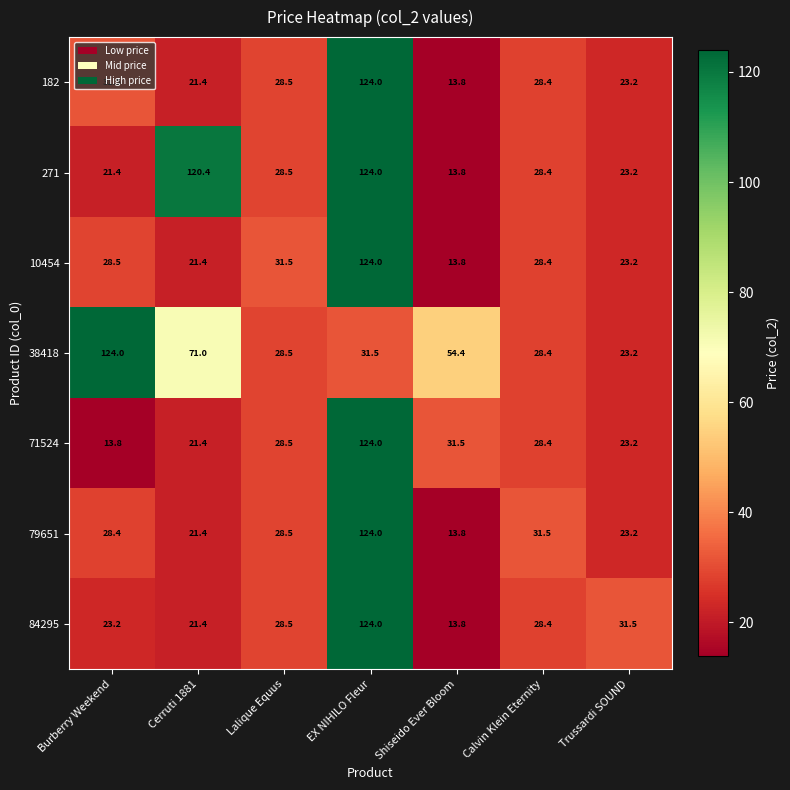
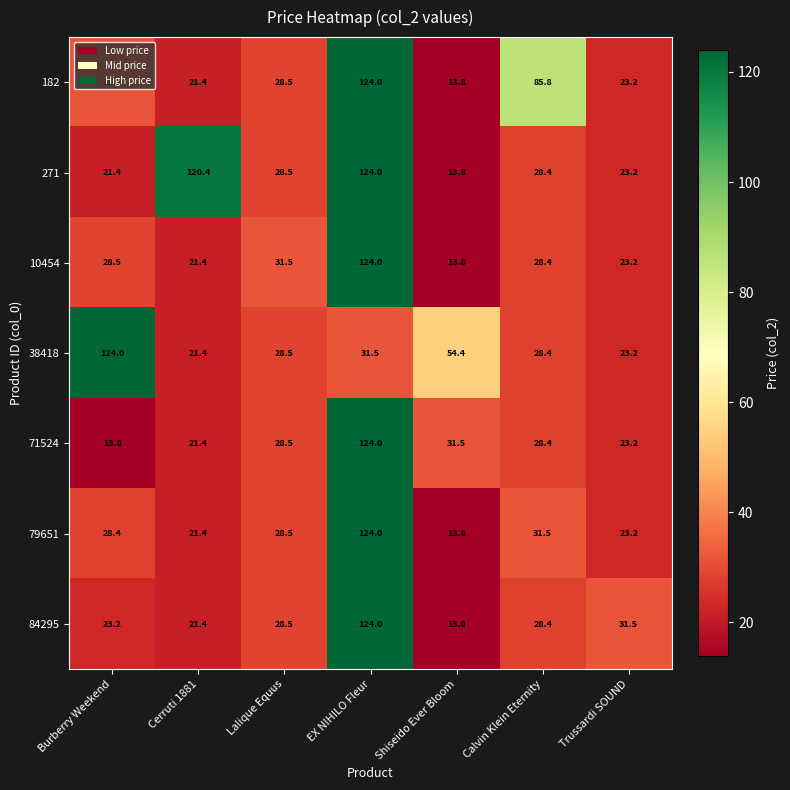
  {
    "182": {
      "Cerruti 1881": 21.4,
      "Lalique Equus": 28.5,
      "EX NIHILO Fleur": 124.0,
      "Shiseido Ever Bloom": 13.8,
-     "Calvin Klein Eternity": 28.4,
+     "Calvin Klein Eternity": 85.8,
      "Trussardi SOUND": 23.2
    },
    "271": {
      "Burberry Weekend": 21.4,
      "Cerruti 1881": 120.4,
      "Lalique Equus": 28.5,
      "EX NIHILO Fleur": 124.0,
      "Shiseido Ever Bloom": 13.8,
      "Calvin Klein Eternity": 28.4,
      "Trussardi SOUND": 23.2
    },
    "10454": {
      "Burberry Weekend": 28.5,
      "Cerruti 1881": 21.4,
      "Lalique Equus": 31.5,
      "EX NIHILO Fleur": 124.0,
      "Shiseido Ever Bloom": 13.8,
      "Calvin Klein Eternity": 28.4,
      "Trussardi SOUND": 23.2
    },
    "38418": {
      "Burberry Weekend": 124.0,
-     "Cerruti 1881": 71.0,
+     "Cerruti 1881": 21.4,
      "Lalique Equus": 28.5,
      "EX NIHILO Fleur": 31.5,
      "Shiseido Ever Bloom": 54.4,
      "Calvin Klein Eternity": 28.4,
      "Trussardi SOUND": 23.2
    },
    "71524": {
      "Burberry Weekend": 13.8,
      "Cerruti 1881": 21.4,
      "Lalique Equus": 28.5,
      "EX NIHILO Fleur": 124.0,
      "Shiseido Ever Bloom": 31.5,
      "Calvin Klein Eternity": 28.4,
      "Trussardi SOUND": 23.2
    },
    "79651": {
      "Burberry Weekend": 28.4,
      "Cerruti 1881": 21.4,
      "Lalique Equus": 28.5,
      "EX NIHILO Fleur": 124.0,
      "Shiseido Ever Bloom": 13.8,
      "Calvin Klein Eternity": 31.5,
      "Trussardi SOUND": 23.2
    },
    "84295": {
      "Burberry Weekend": 23.2,
      "Cerruti 1881": 21.4,
      "Lalique Equus": 28.5,
      "EX NIHILO Fleur": 124.0,
      "Shiseido Ever Bloom": 13.8,
      "Calvin Klein Eternity": 28.4,
      "Trussardi SOUND": 31.5
    }
  }
